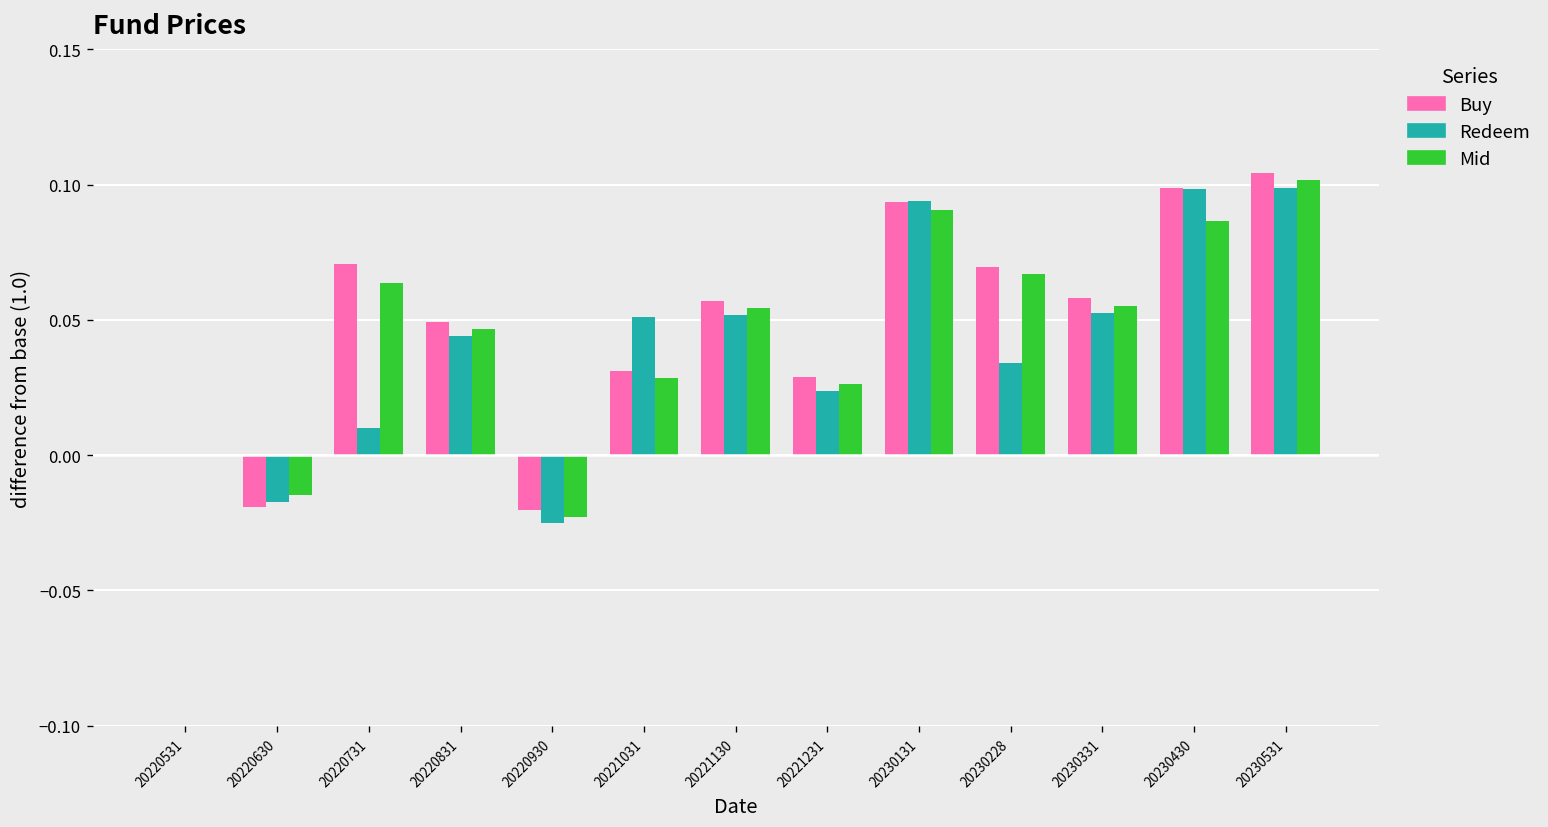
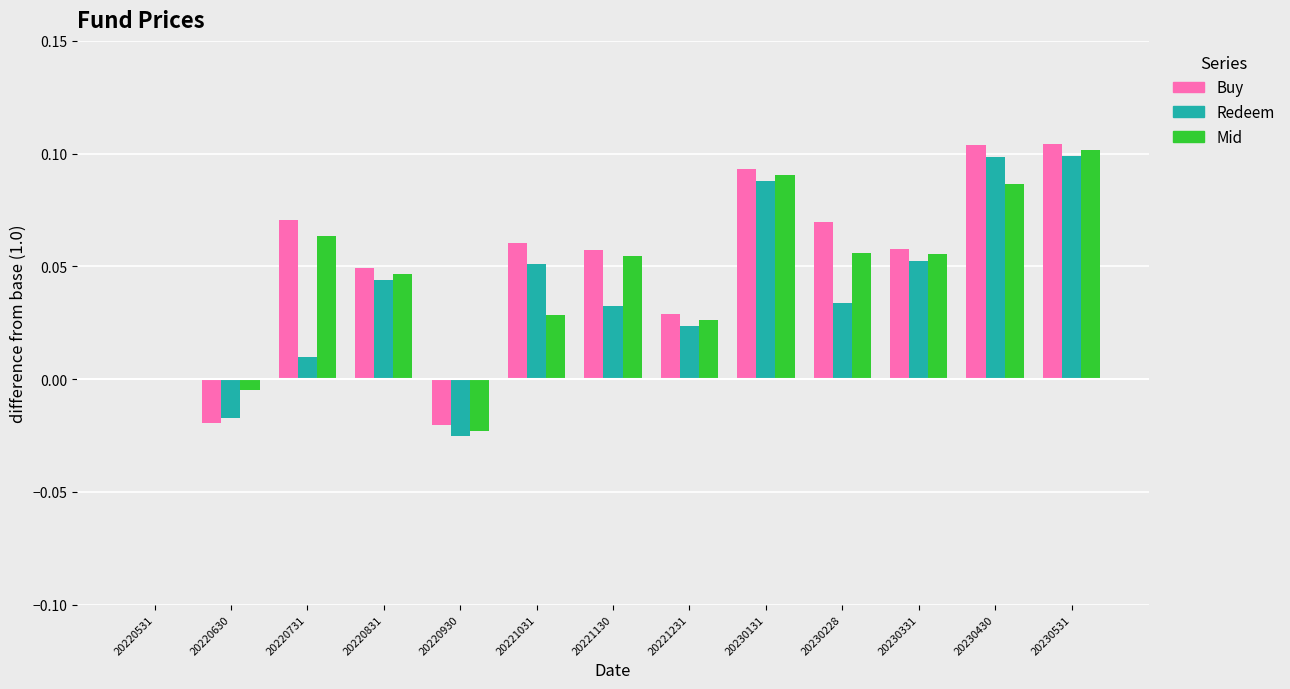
  {
    "Buy": {
      "20220531": 0.000,
      "20220630": -0.019,
      "20220731": 0.071,
      "20220831": 0.049,
      "20220930": -0.020,
-     "20221031": 0.031,
+     "20221031": 0.060,
      "20221130": 0.057,
      "20221231": 0.029,
      "20230131": 0.093,
      "20230228": 0.070,
      "20230331": 0.058,
-     "20230430": 0.099,
+     "20230430": 0.104,
      "20230531": 0.104
    },
    "Redeem": {
      "20220531": 0.000,
      "20220630": -0.017,
      "20220731": 0.010,
      "20220831": 0.044,
      "20220930": -0.025,
      "20221031": 0.051,
-     "20221130": 0.052,
+     "20221130": 0.032,
      "20221231": 0.024,
-     "20230131": 0.094,
+     "20230131": 0.088,
      "20230228": 0.034,
      "20230331": 0.053,
      "20230430": 0.098,
      "20230531": 0.099
    },
    "Mid": {
      "20220531": 0.000,
-     "20220630": -0.015,
+     "20220630": -0.005,
      "20220731": 0.064,
      "20220831": 0.047,
      "20220930": -0.023,
      "20221031": 0.029,
      "20221130": 0.054,
      "20221231": 0.026,
      "20230131": 0.091,
-     "20230228": 0.067,
+     "20230228": 0.056,
      "20230331": 0.055,
      "20230430": 0.087,
      "20230531": 0.102
    }
  }
